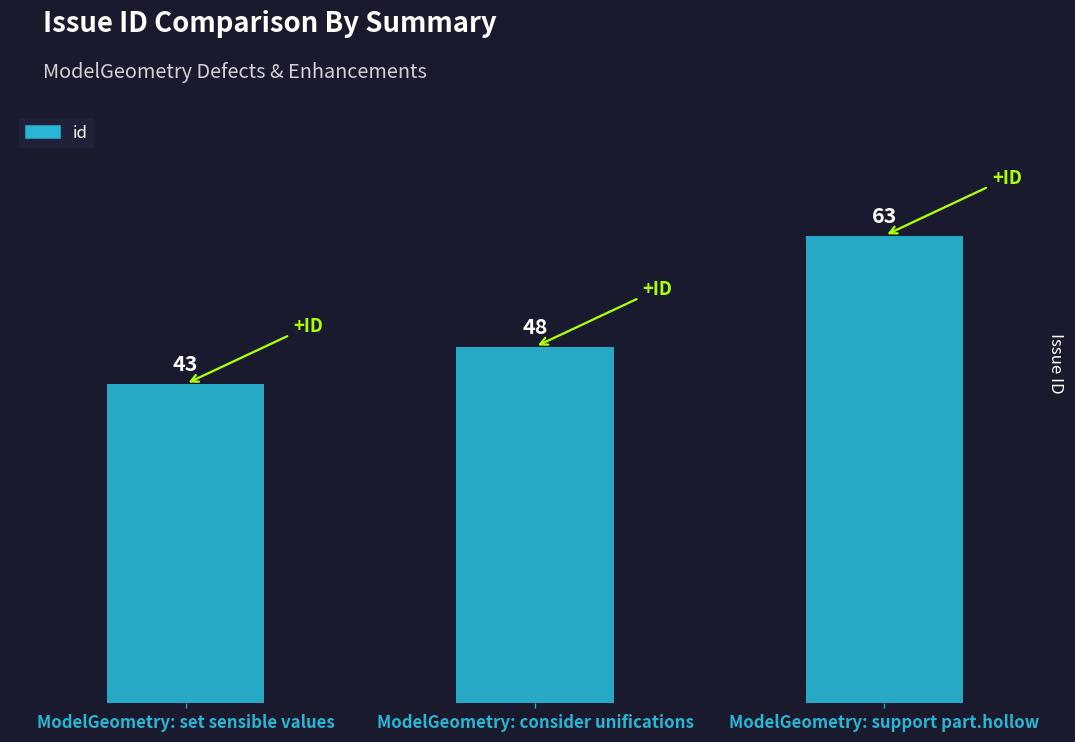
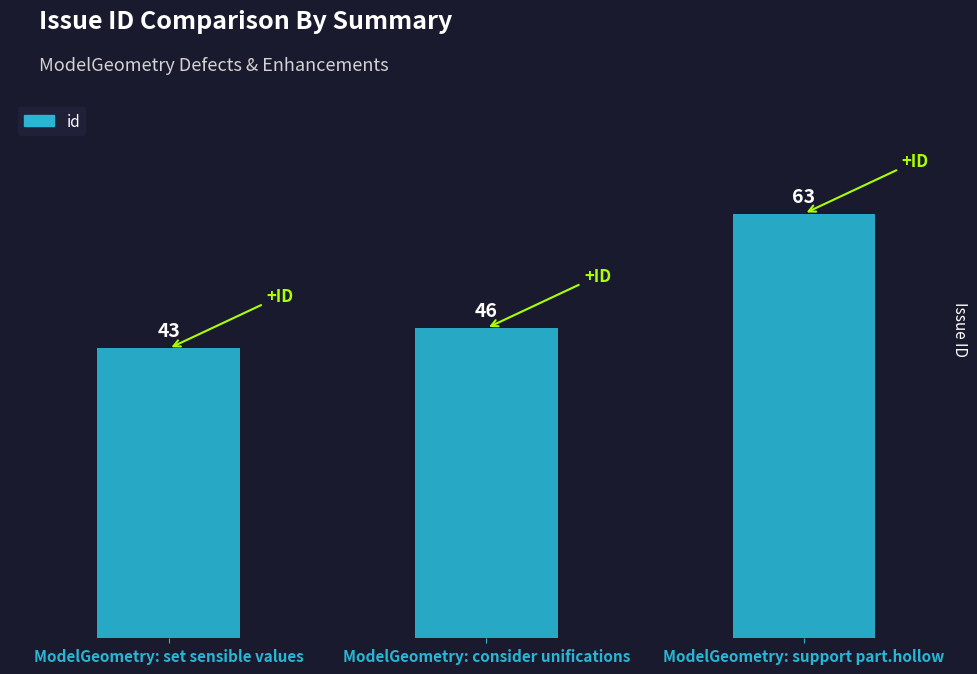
  {
-   "ModelGeometry: consider unifications": 48
+   "ModelGeometry: consider unifications": 46
  }
